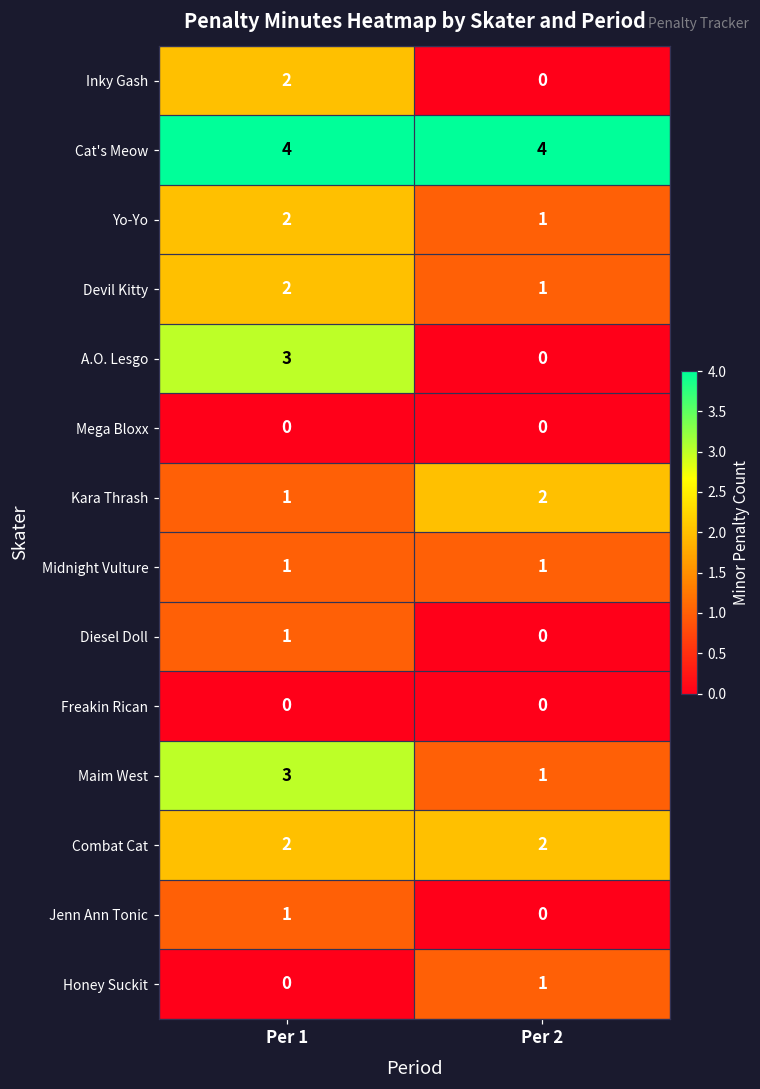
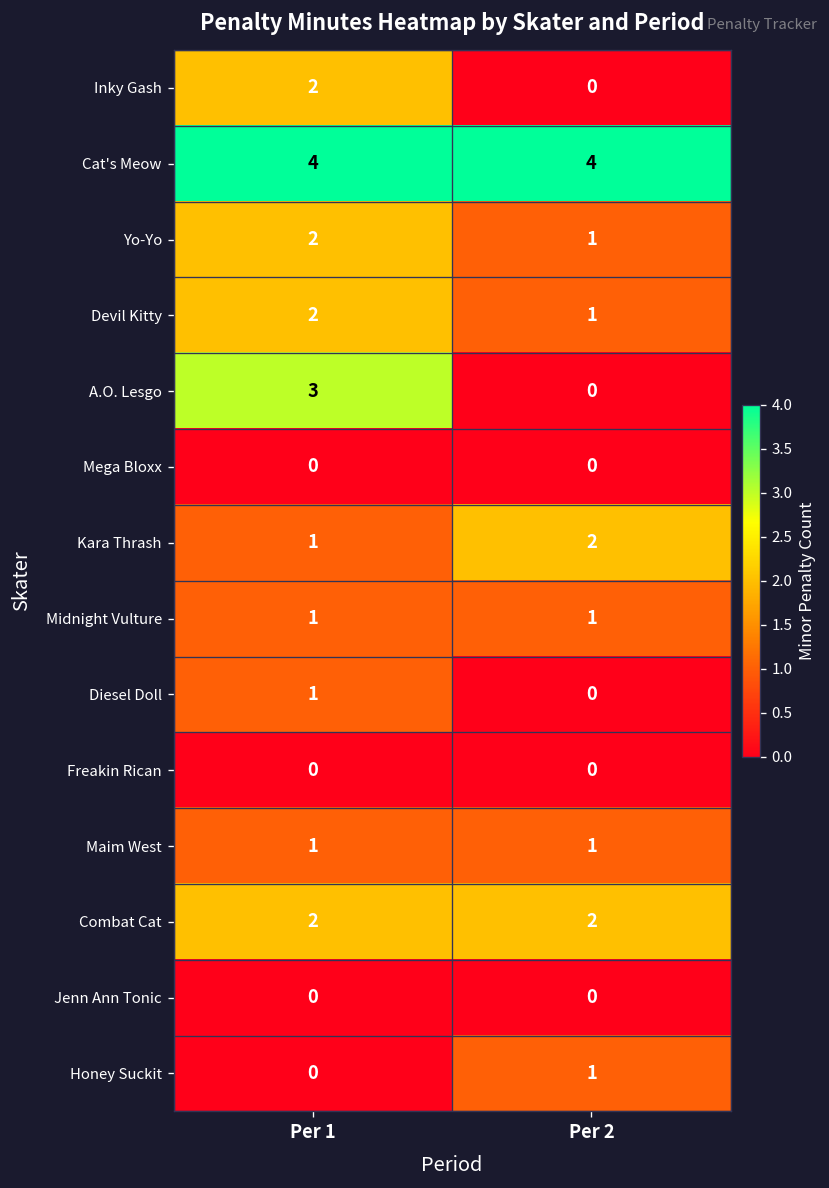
  {
    "Inky Gash": {
      "Per 1": 2,
      "Per 2": 0
    },
    "Cat's Meow": {
      "Per 1": 4,
      "Per 2": 4
    },
    "Yo-Yo": {
      "Per 1": 2,
      "Per 2": 1
    },
    "Devil Kitty": {
      "Per 1": 2,
      "Per 2": 1
    },
    "A.O. Lesgo": {
      "Per 1": 3,
      "Per 2": 0
    },
    "Mega Bloxx": {
      "Per 1": 0,
      "Per 2": 0
    },
    "Kara Thrash": {
      "Per 1": 1,
      "Per 2": 2
    },
    "Midnight Vulture": {
      "Per 1": 1,
      "Per 2": 1
    },
    "Diesel Doll": {
      "Per 1": 1,
      "Per 2": 0
    },
    "Freakin Rican": {
      "Per 1": 0,
      "Per 2": 0
    },
    "Maim West": {
-     "Per 1": 3,
+     "Per 1": 1,
      "Per 2": 1
    },
    "Combat Cat": {
      "Per 1": 2,
      "Per 2": 2
    },
    "Jenn Ann Tonic": {
-     "Per 1": 1,
+     "Per 1": 0,
      "Per 2": 0
    },
    "Honey Suckit": {
      "Per 1": 0,
      "Per 2": 1
    }
  }
